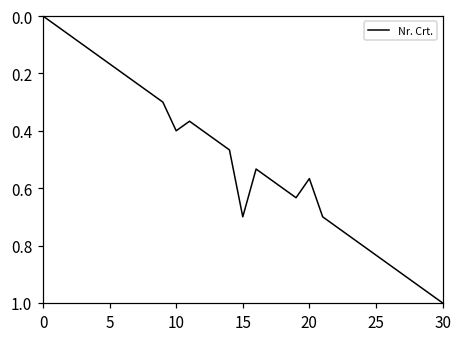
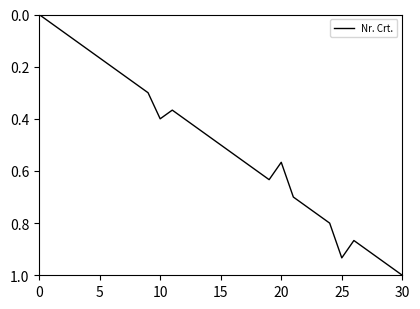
  {
    "0": 0.00,
    "5": 0.17,
    "10": 0.40,
-   "15": 0.70,
+   "15": 0.50,
    "20": 0.57,
-   "25": 0.83,
+   "25": 0.93,
    "30": 1.00
  }
